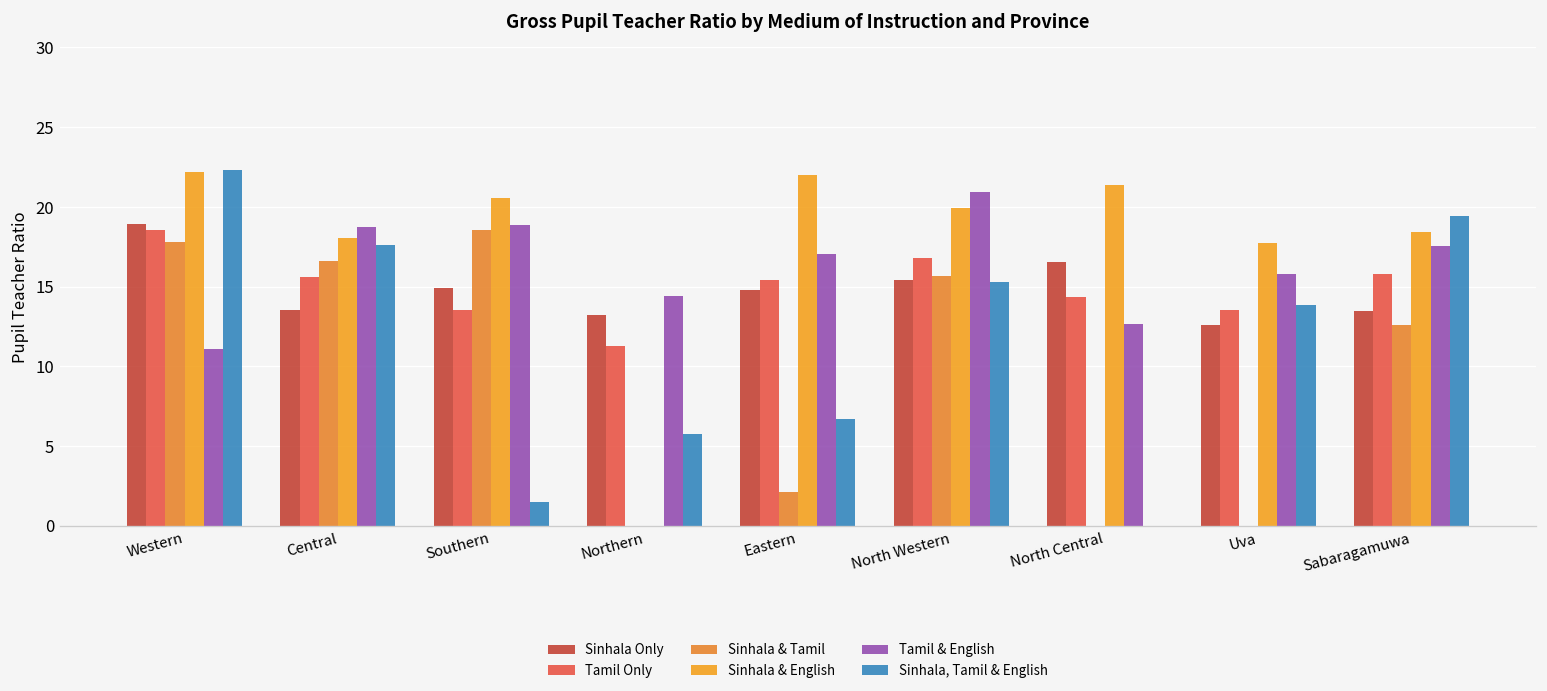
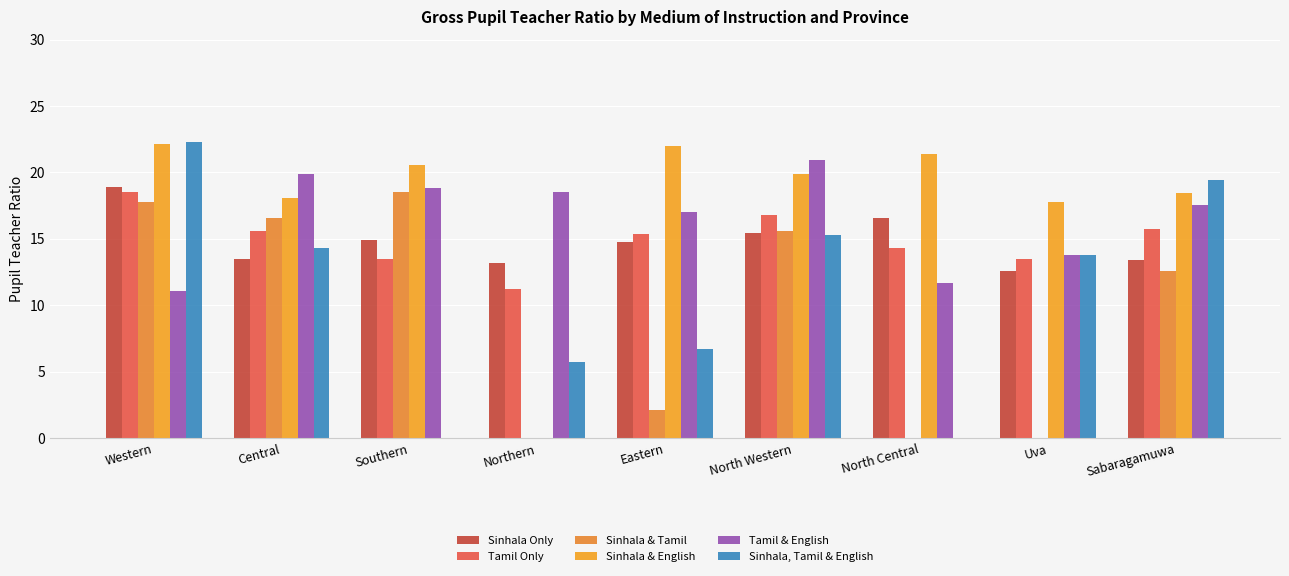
  {
    "Tamil & English": {
      "Western": 11.1,
-     "Central": 18.7,
+     "Central": 19.9,
      "Southern": 18.9,
-     "Northern": 14.4,
+     "Northern": 18.5,
      "Eastern": 17.0,
      "North Western": 21.0,
-     "North Central": 12.6,
-     "Uva": 15.8,
+     "North Central": 11.7,
+     "Uva": 13.8,
      "Sabaragamuwa": 17.6
    },
    "Sinhala, Tamil & English": {
      "Western": 22.3,
-     "Central": 17.6,
-     "Southern": 1.5,
+     "Central": 14.4,
+     "Southern": 0.0,
      "Northern": 5.8,
      "Eastern": 6.7,
      "North Western": 15.3,
      "North Central": 0.0,
      "Uva": 13.8,
      "Sabaragamuwa": 19.4
    }
  }
